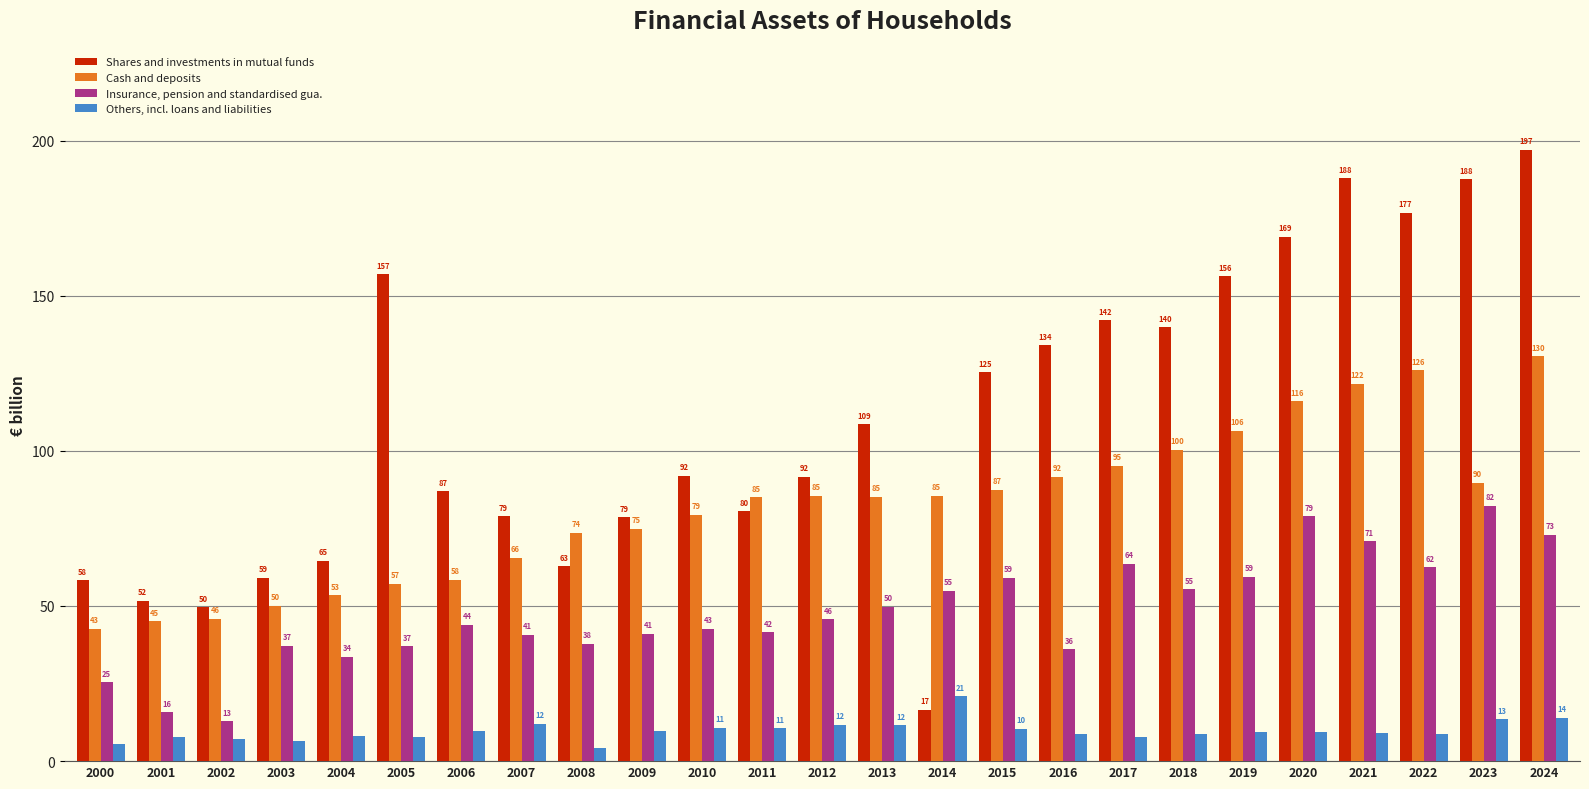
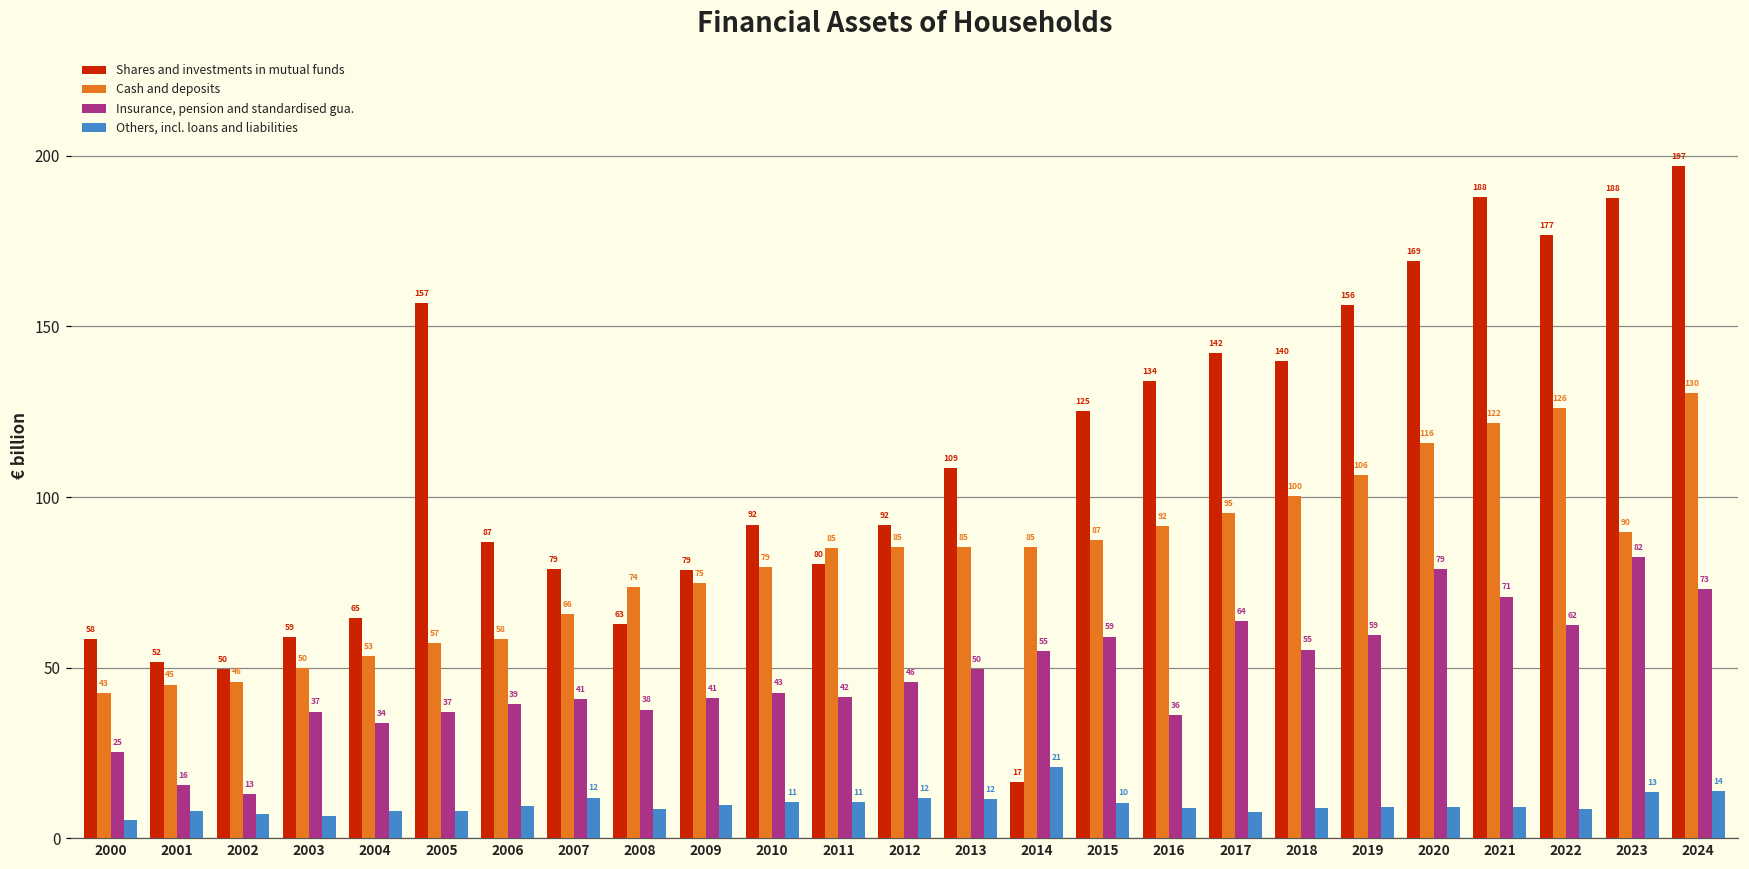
  {
    "Shares and investments in mutual funds": {
      "2000": 58,
      "2001": 52,
      "2002": 50,
      "2003": 59,
      "2004": 65,
      "2005": 157,
      "2006": 87,
      "2007": 79,
      "2008": 63,
      "2009": 79,
      "2010": 92,
      "2011": 80,
      "2012": 92,
      "2013": 109,
      "2014": 17,
      "2015": 125,
      "2016": 134,
      "2017": 142,
      "2018": 140,
      "2019": 156,
      "2020": 169,
      "2021": 188,
      "2022": 177,
      "2023": 188,
      "2024": 197
    },
    "Cash and deposits": {
      "2000": 43,
      "2001": 45,
      "2002": 46,
      "2003": 50,
      "2004": 53,
      "2005": 57,
      "2006": 58,
      "2007": 66,
      "2008": 74,
      "2009": 75,
      "2010": 79,
      "2011": 85,
      "2012": 85,
      "2013": 85,
      "2014": 85,
      "2015": 87,
      "2016": 92,
      "2017": 95,
      "2018": 100,
      "2019": 106,
      "2020": 116,
      "2021": 122,
      "2022": 126,
      "2023": 90,
      "2024": 130
    },
    "Insurance, pension and standardised gua.": {
      "2000": 25,
      "2001": 16,
      "2002": 13,
      "2003": 37,
      "2004": 34,
      "2005": 37,
-     "2006": 44,
+     "2006": 39,
      "2007": 41,
      "2008": 38,
      "2009": 41,
      "2010": 43,
      "2011": 42,
      "2012": 46,
      "2013": 50,
      "2014": 55,
      "2015": 59,
      "2016": 36,
      "2017": 64,
      "2018": 55,
      "2019": 59,
      "2020": 79,
      "2021": 71,
      "2022": 62,
      "2023": 82,
      "2024": 73
    },
    "Others, incl. loans and liabilities": {
      "2000": 5,
      "2001": 8,
      "2002": 7,
      "2003": 6,
      "2004": 8,
      "2005": 8,
      "2006": 10,
-     "2008": 4,
+     "2008": 9,
      "2009": 10,
      "2016": 9,
      "2017": 8,
      "2018": 9,
      "2019": 9,
      "2020": 9,
      "2021": 9,
      "2022": 9
    }
  }
